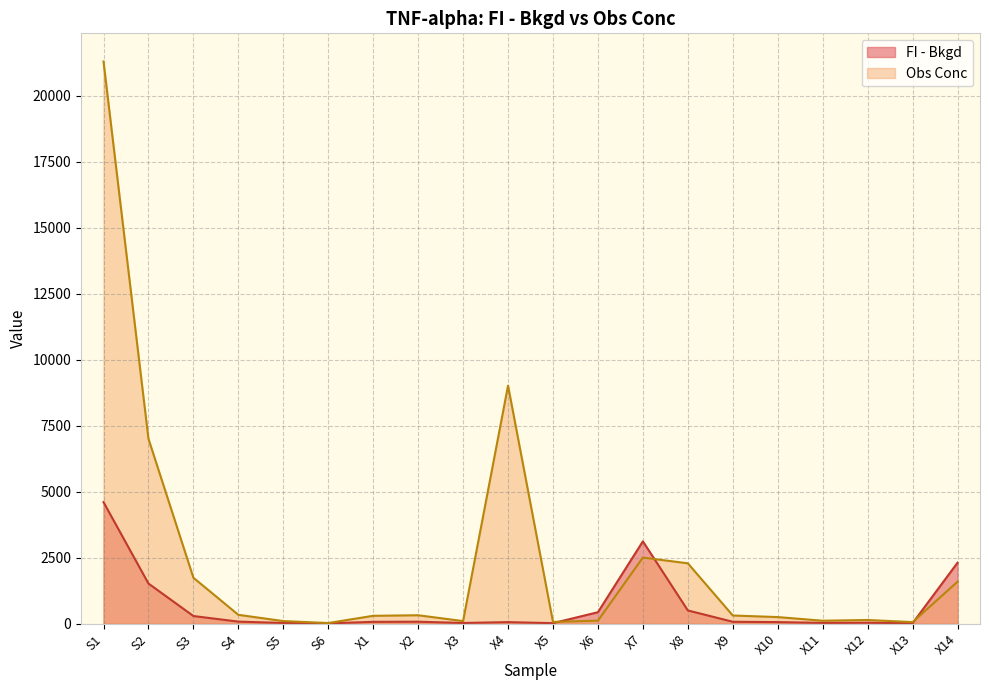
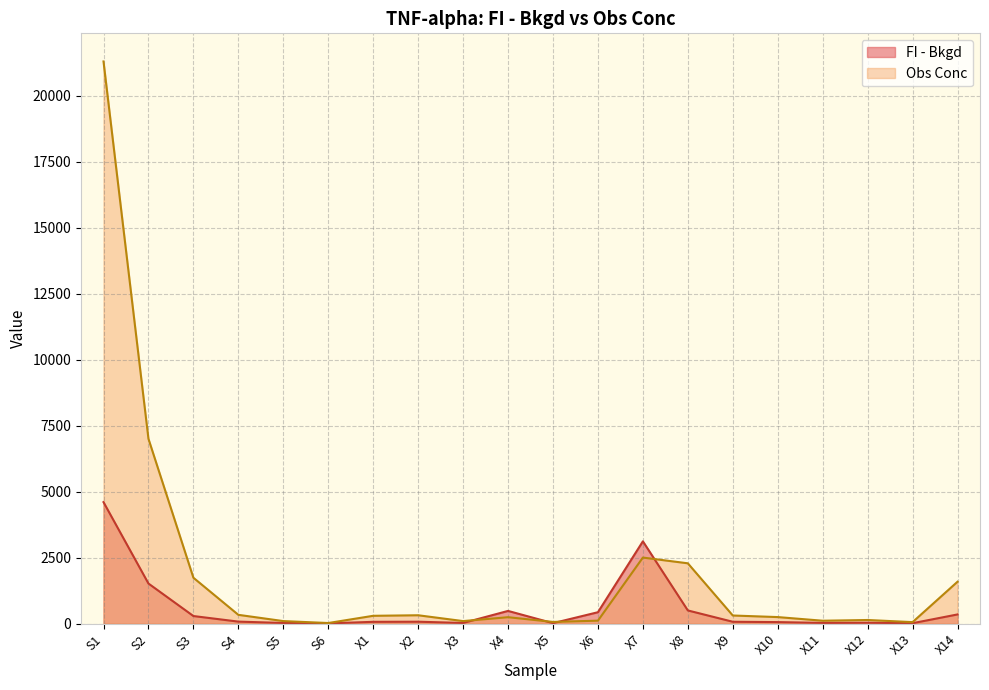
  {
    "FI - Bkgd": {
      "S1": 4600,
      "S2": 1500,
      "S3": 300,
      "S4": 100,
      "X1": 100,
      "X2": 100,
-     "X4": 100,
+     "X4": 500,
      "X6": 400,
      "X7": 3100,
      "X8": 500,
      "X9": 100,
      "X10": 100,
      "X12": 0,
-     "X14": 2300
+     "X14": 300
    },
    "Obs Conc": {
      "S1": 21300,
      "S2": 7000,
      "S3": 1700,
      "S4": 300,
      "X1": 300,
      "X2": 300,
-     "X4": 9000,
+     "X4": 200,
      "X6": 100,
      "X7": 2500,
      "X8": 2300,
      "X9": 300,
      "X10": 200,
      "X12": 100,
      "X14": 1600
    }
  }
